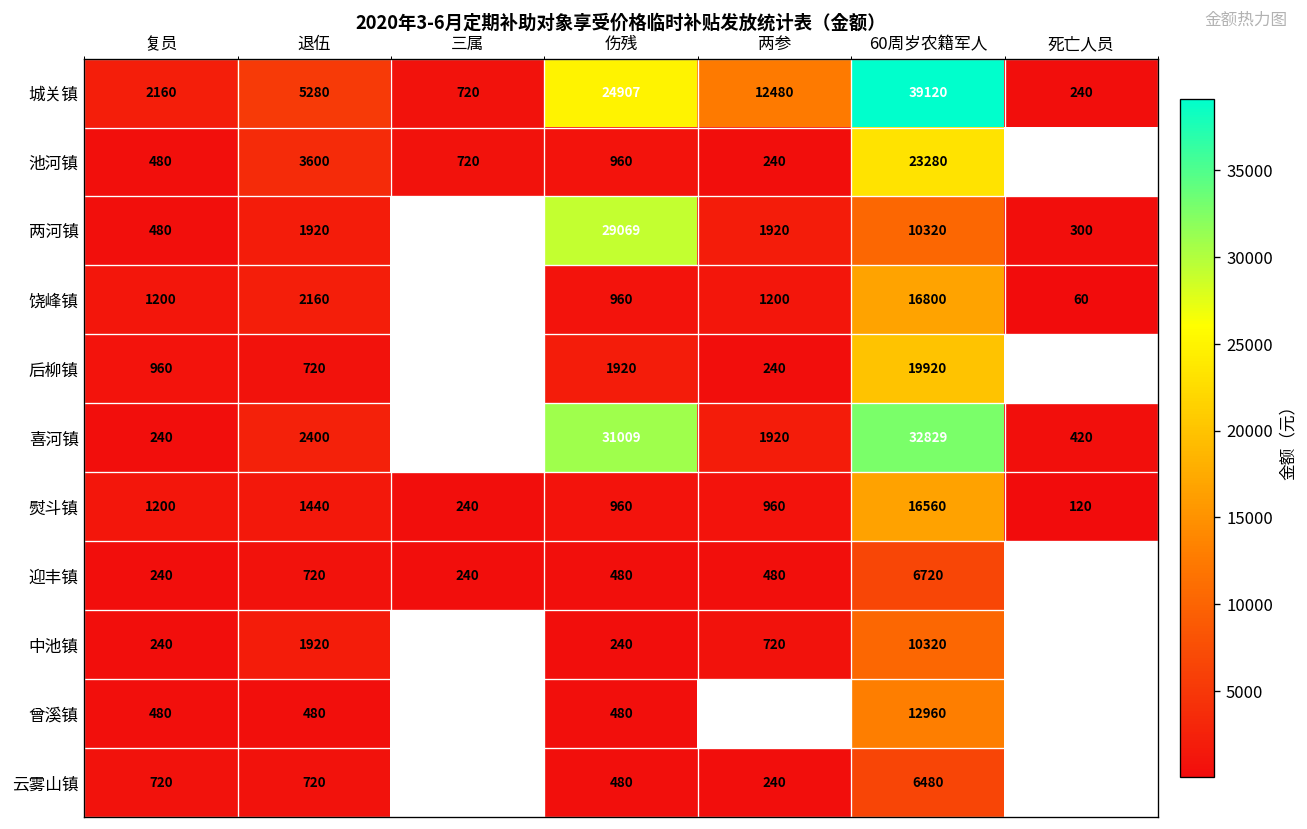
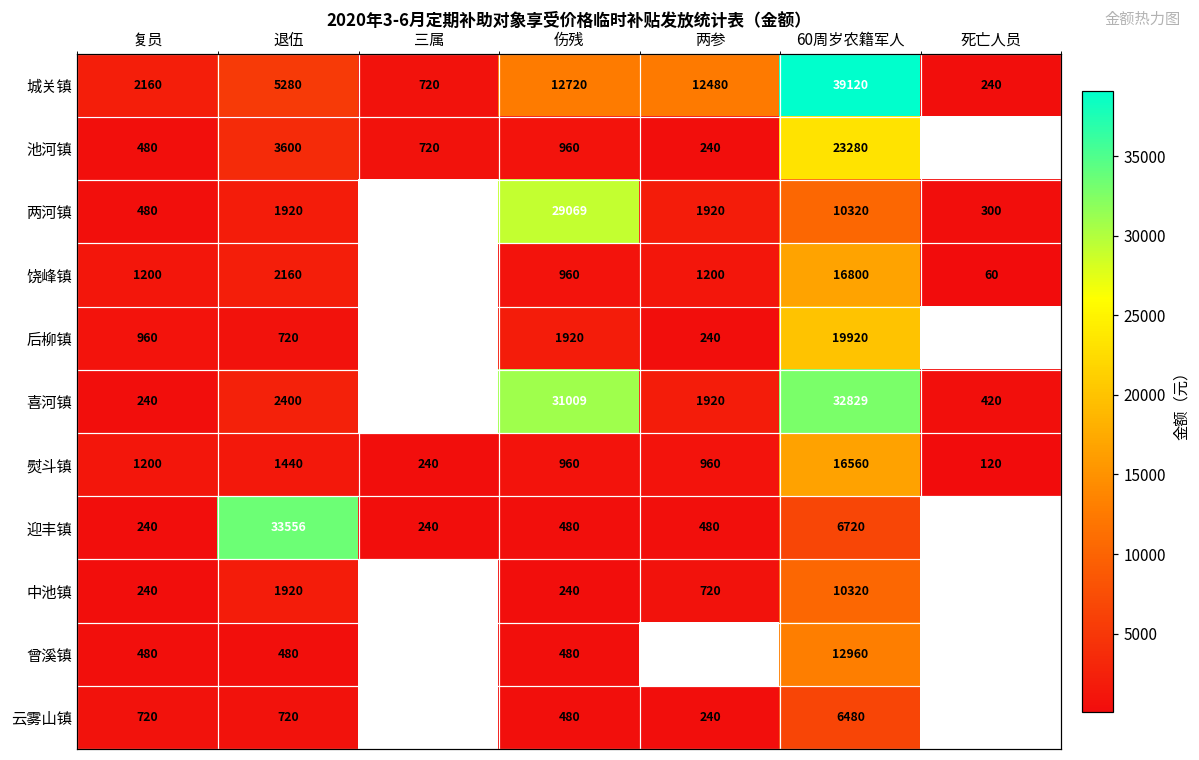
  {
    "城关镇": {
      "复员": 2160,
      "退伍": 5280,
      "三属": 720,
-     "伤残": 24907,
+     "伤残": 12720,
      "两参": 12480,
      "60周岁农籍军人": 39120,
      "死亡人员": 240
    },
    "池河镇": {
      "复员": 480,
      "退伍": 3600,
      "三属": 720,
      "伤残": 960,
      "两参": 240,
      "60周岁农籍军人": 23280
    },
    "两河镇": {
      "复员": 480,
      "退伍": 1920,
      "伤残": 29069,
      "两参": 1920,
      "60周岁农籍军人": 10320,
      "死亡人员": 300
    },
    "饶峰镇": {
      "复员": 1200,
      "退伍": 2160,
      "伤残": 960,
      "两参": 1200,
      "60周岁农籍军人": 16800,
      "死亡人员": 60
    },
    "后柳镇": {
      "复员": 960,
      "退伍": 720,
      "伤残": 1920,
      "两参": 240,
      "60周岁农籍军人": 19920
    },
    "喜河镇": {
      "复员": 240,
      "退伍": 2400,
      "伤残": 31009,
      "两参": 1920,
      "60周岁农籍军人": 32829,
      "死亡人员": 420
    },
    "熨斗镇": {
      "复员": 1200,
      "退伍": 1440,
      "三属": 240,
      "伤残": 960,
      "两参": 960,
      "60周岁农籍军人": 16560,
      "死亡人员": 120
    },
    "迎丰镇": {
      "复员": 240,
-     "退伍": 720,
+     "退伍": 33556,
      "三属": 240,
      "伤残": 480,
      "两参": 480,
      "60周岁农籍军人": 6720
    },
    "中池镇": {
      "复员": 240,
      "退伍": 1920,
      "伤残": 240,
      "两参": 720,
      "60周岁农籍军人": 10320
    },
    "曾溪镇": {
      "复员": 480,
      "退伍": 480,
      "伤残": 480,
      "60周岁农籍军人": 12960
    },
    "云雾山镇": {
      "复员": 720,
      "退伍": 720,
      "伤残": 480,
      "两参": 240,
      "60周岁农籍军人": 6480
    }
  }
